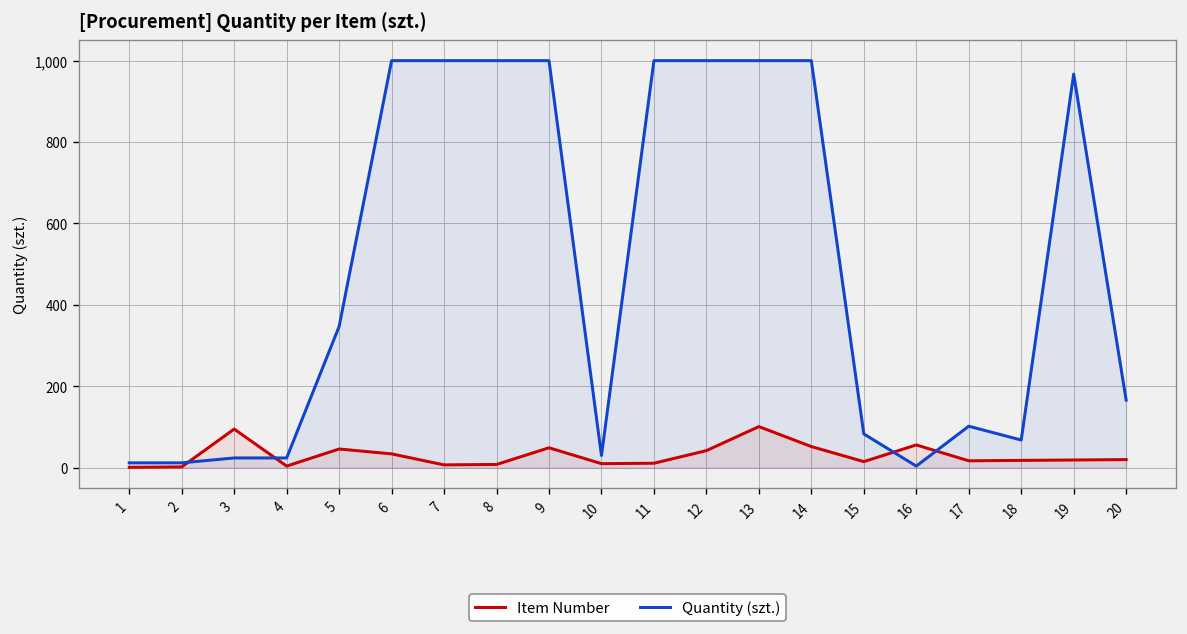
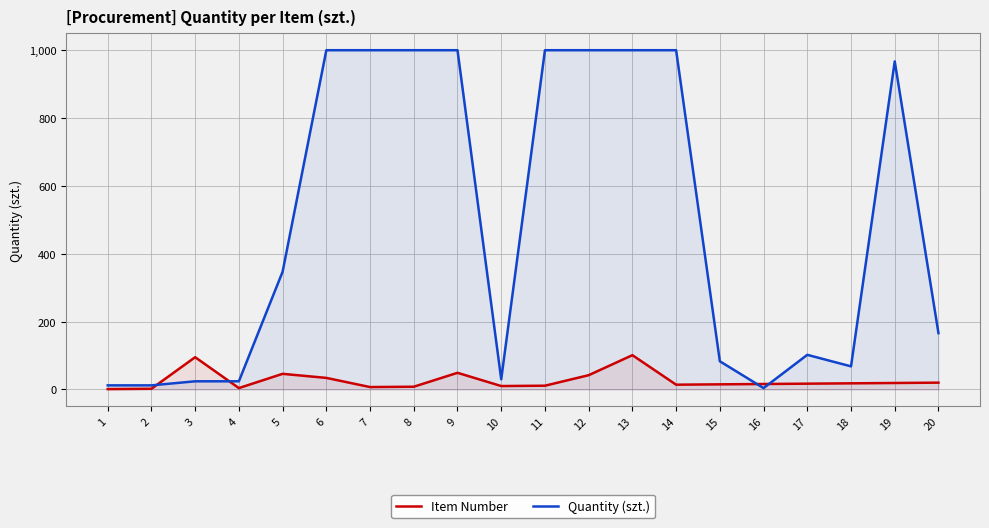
  {
    "Item Number": {
      "1": "0",
      "2": "0",
      "3": "100",
      "4": "0",
      "5": "50",
      "6": "30",
      "7": "10",
      "8": "10",
      "9": "50",
      "10": "10",
      "11": "10",
      "12": "40",
      "13": "100",
-     "14": "50",
+     "14": "10",
      "15": "20",
-     "16": "60",
+     "16": "20",
      "17": "20",
      "18": "20",
      "19": "20",
      "20": "20"
    },
    "Quantity (szt.)": {
      "1": "10",
      "2": "10",
      "3": "20",
      "4": "20",
      "5": "350",
      "6": "1,000",
      "7": "1,000",
      "8": "1,000",
      "9": "1,000",
      "10": "30",
      "11": "1,000",
      "12": "1,000",
      "13": "1,000",
      "14": "1,000",
      "15": "80",
      "16": "0",
      "17": "100",
      "18": "70",
      "19": "970",
      "20": "170"
    }
  }
